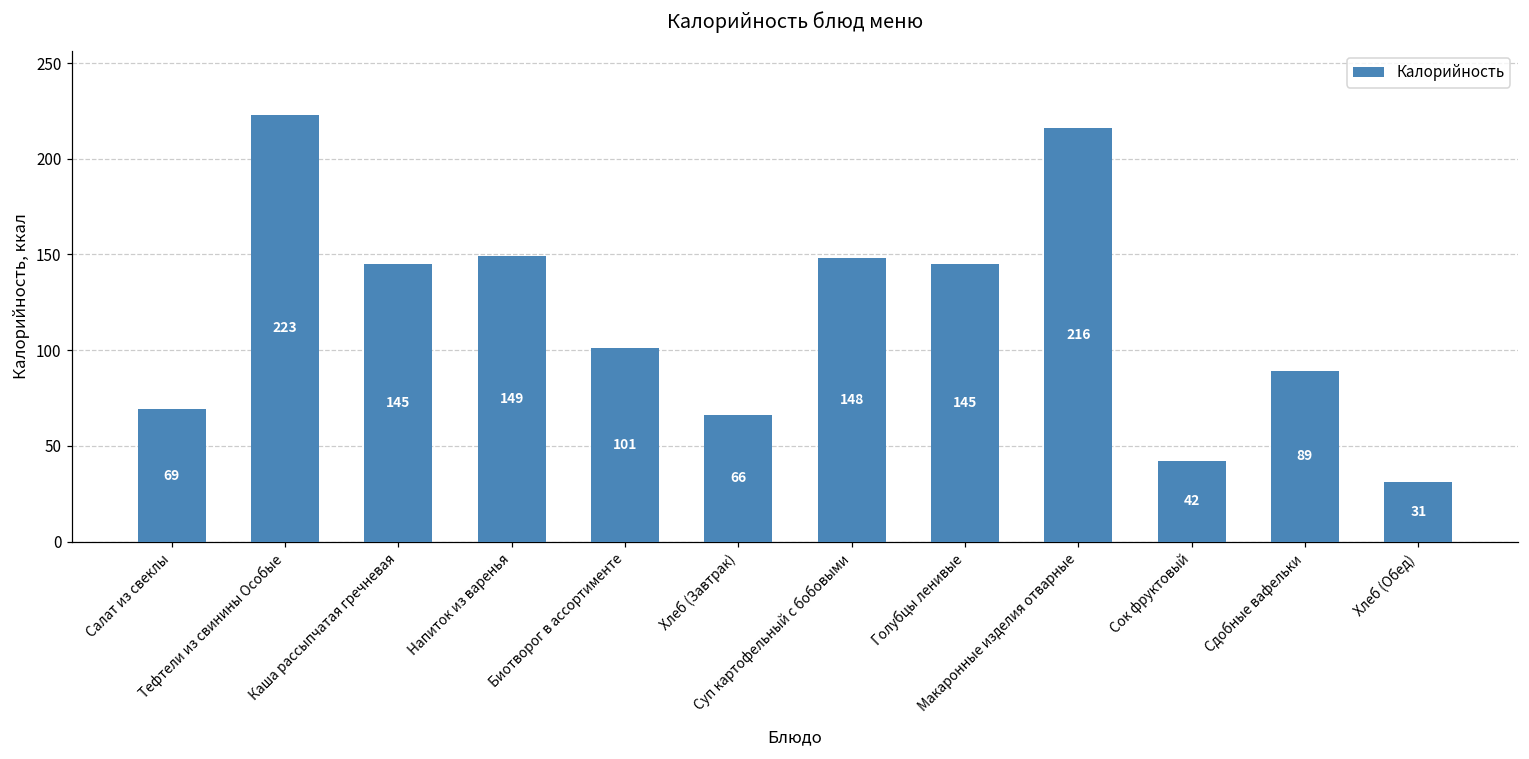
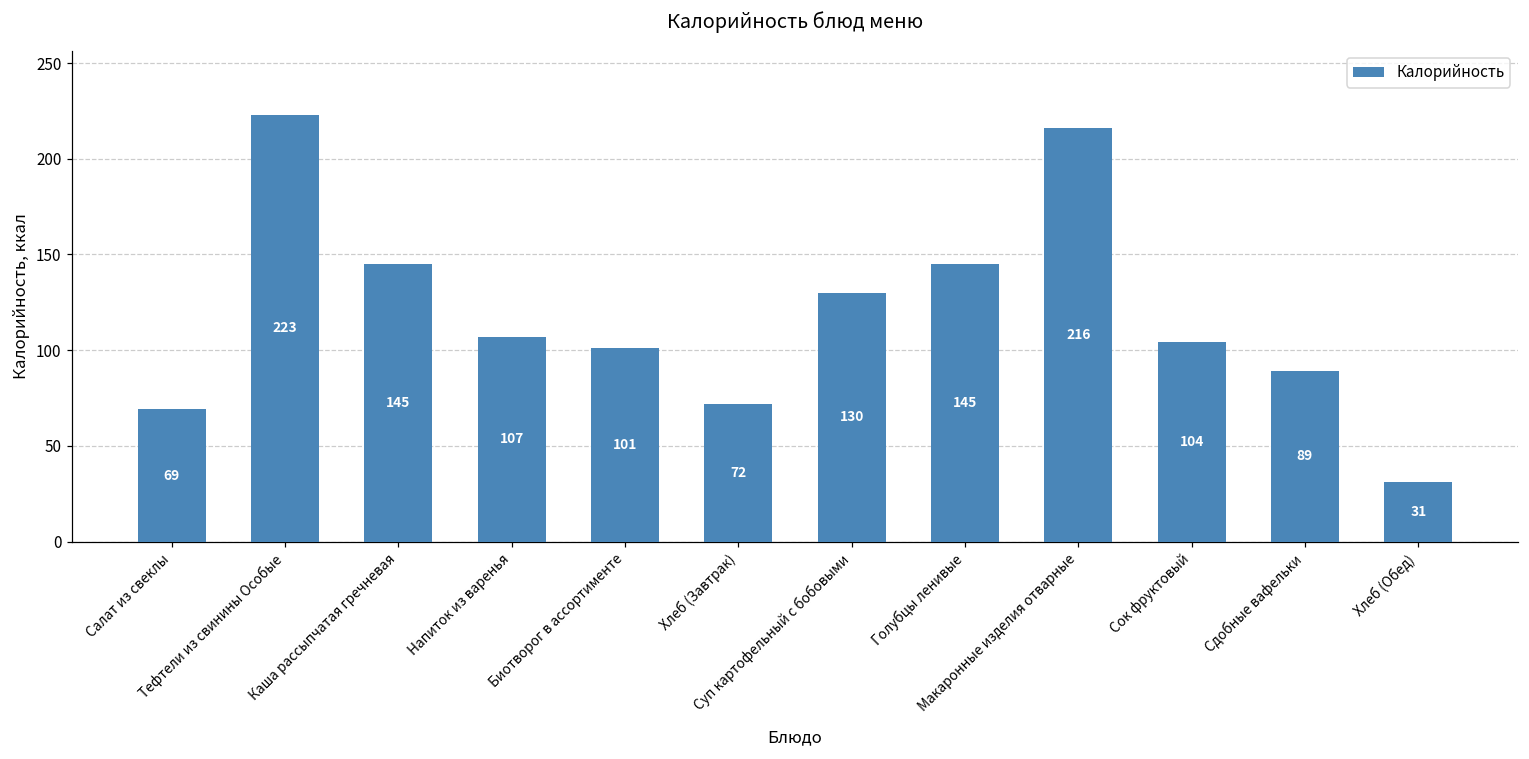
  {
    "Салат из свеклы": 69,
    "Тефтели из свинины Особые": 223,
    "Каша рассыпчатая гречневая": 145,
-   "Напиток из варенья": 149,
+   "Напиток из варенья": 107,
    "Биотворог в ассортименте": 101,
-   "Хлеб (Завтрак)": 66,
-   "Суп картофельный с бобовыми": 148,
+   "Хлеб (Завтрак)": 72,
+   "Суп картофельный с бобовыми": 130,
    "Голубцы ленивые": 145,
    "Макаронные изделия отварные": 216,
-   "Сок фруктовый": 42,
+   "Сок фруктовый": 104,
    "Сдобные вафельки": 89,
    "Хлеб (Обед)": 31
  }
